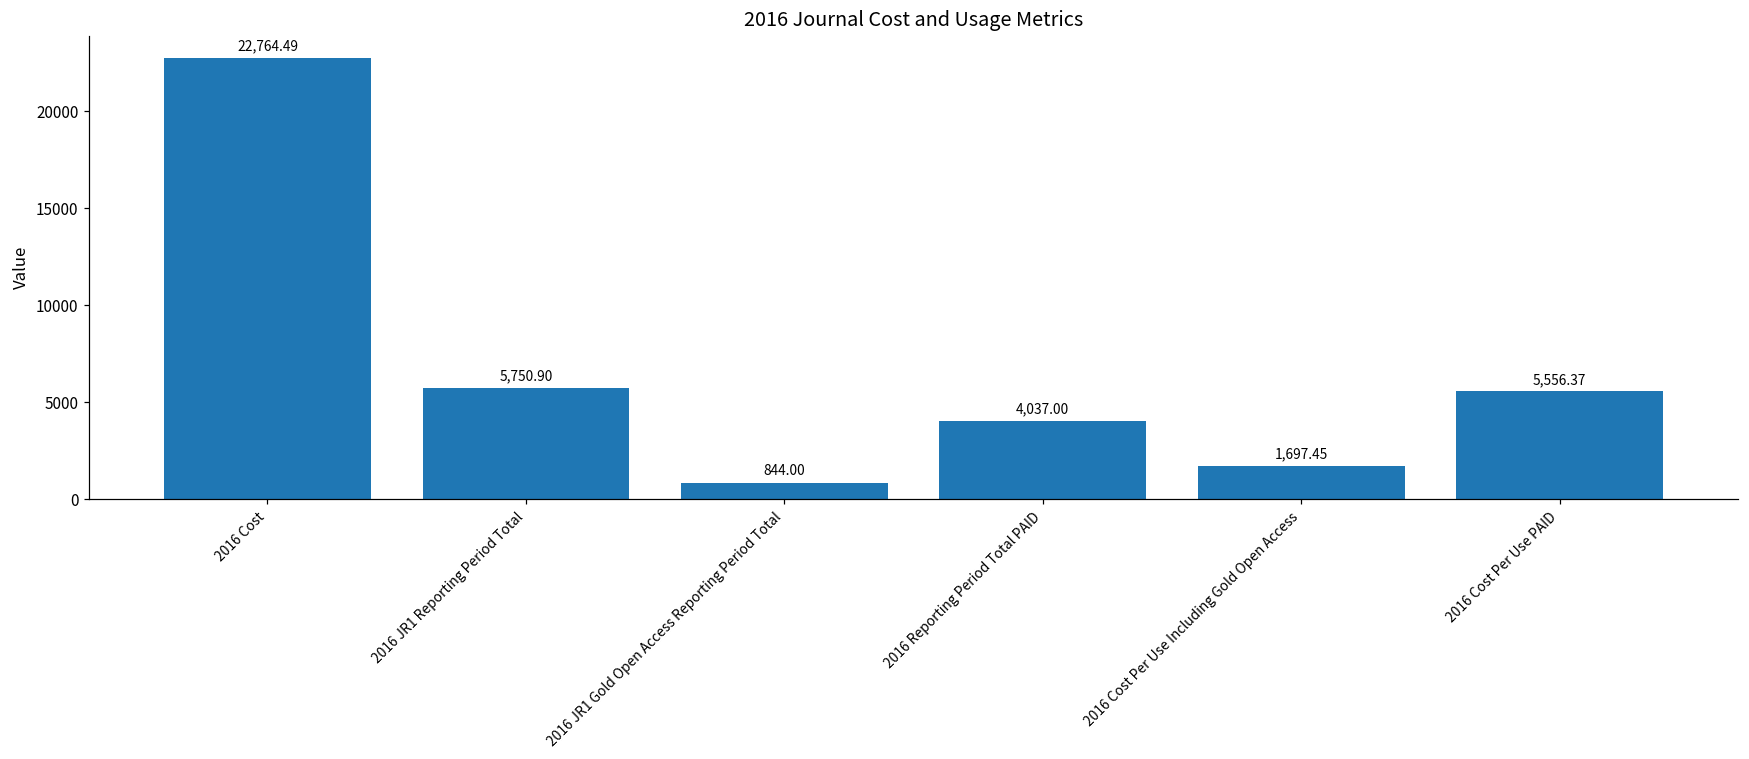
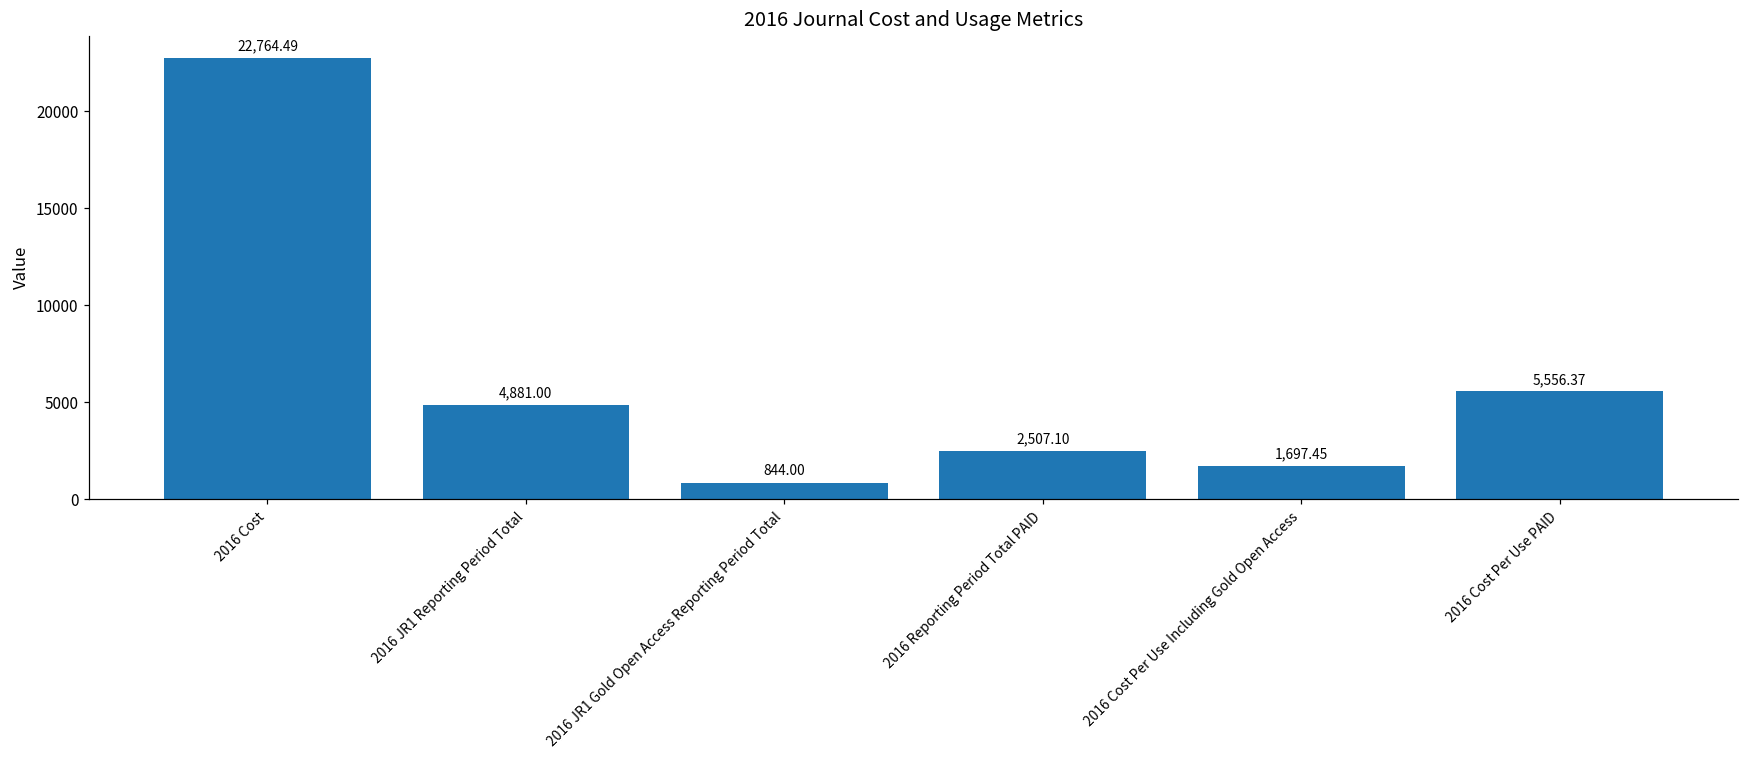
  {
    "2016 Cost": "22,764.49",
-   "2016 JR1 Reporting Period Total": "5,750.90",
+   "2016 JR1 Reporting Period Total": "4,881.00",
    "2016 JR1 Gold Open Access Reporting Period Total": "844.00",
-   "2016 Reporting Period Total PAID": "4,037.00",
+   "2016 Reporting Period Total PAID": "2,507.10",
    "2016 Cost Per Use Including Gold Open Access": "1,697.45",
    "2016 Cost Per Use PAID": "5,556.37"
  }
